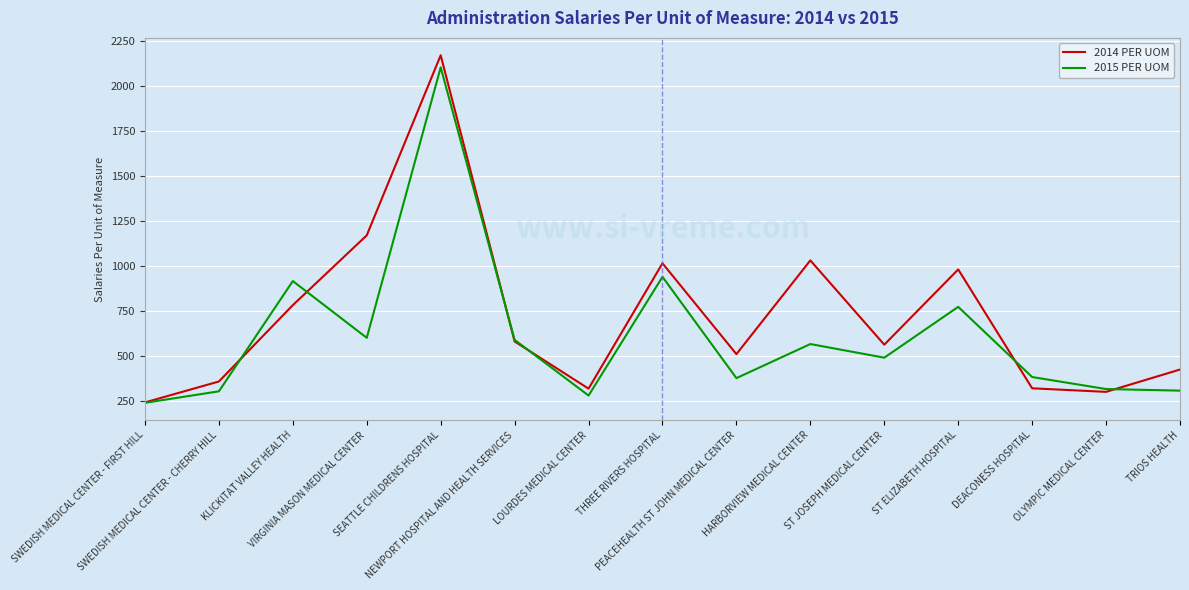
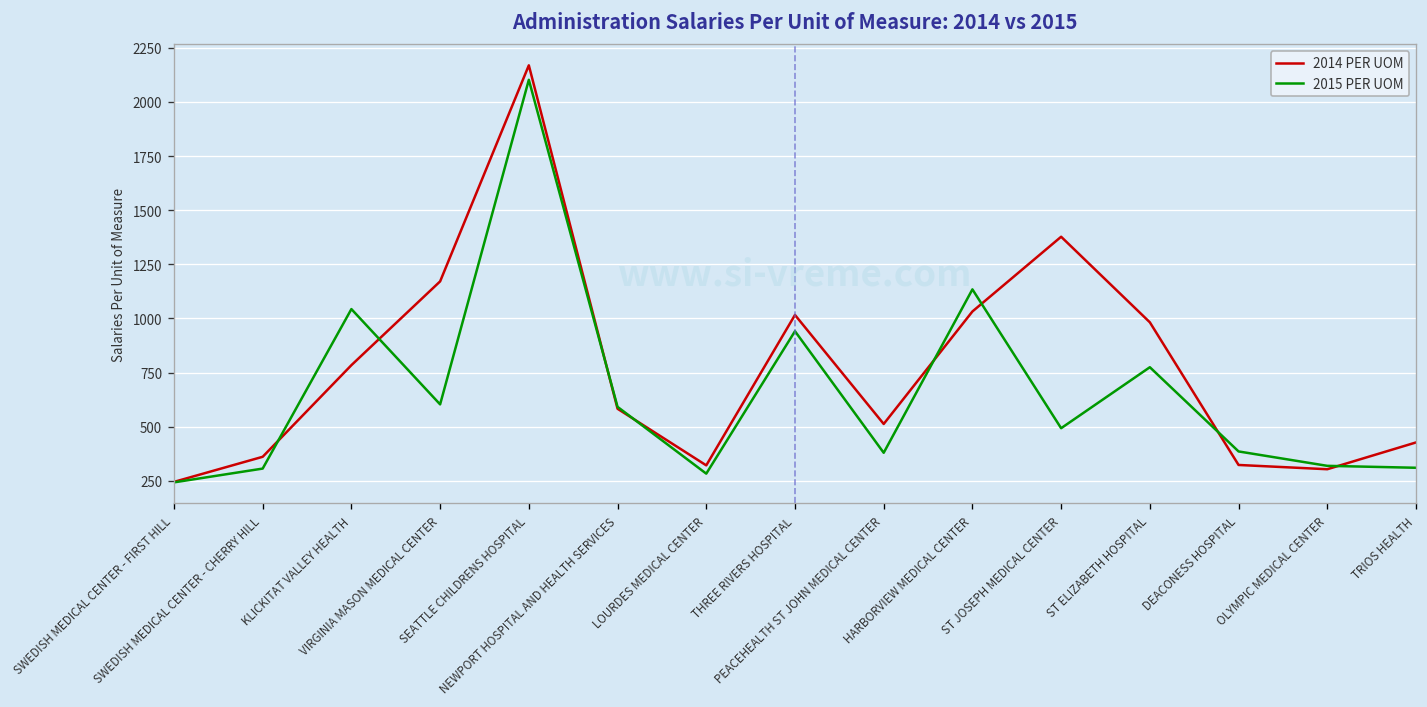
  {
    "2014 PER UOM": {
      "SWEDISH MEDICAL CENTER - CHERRY HILL": 360,
      "KLICKITAT VALLEY HEALTH": 780,
      "VIRGINIA MASON MEDICAL CENTER": 1170,
      "SEATTLE CHILDRENS HOSPITAL": 2170,
      "LOURDES MEDICAL CENTER": 320,
      "THREE RIVERS HOSPITAL": 1020,
      "PEACEHEALTH ST JOHN MEDICAL CENTER": 510,
      "HARBORVIEW MEDICAL CENTER": 1030,
-     "ST JOSEPH MEDICAL CENTER": 560,
+     "ST JOSEPH MEDICAL CENTER": 1380,
      "ST ELIZABETH HOSPITAL": 980,
      "DEACONESS HOSPITAL": 320,
      "OLYMPIC MEDICAL CENTER": 300,
      "TRIOS HEALTH": 430
    },
    "2015 PER UOM": {
      "SWEDISH MEDICAL CENTER - CHERRY HILL": 310,
-     "KLICKITAT VALLEY HEALTH": 920,
+     "KLICKITAT VALLEY HEALTH": 1040,
      "VIRGINIA MASON MEDICAL CENTER": 600,
      "SEATTLE CHILDRENS HOSPITAL": 2100,
      "LOURDES MEDICAL CENTER": 280,
      "THREE RIVERS HOSPITAL": 940,
      "PEACEHEALTH ST JOHN MEDICAL CENTER": 380,
-     "HARBORVIEW MEDICAL CENTER": 570,
+     "HARBORVIEW MEDICAL CENTER": 1130,
      "ST JOSEPH MEDICAL CENTER": 490,
      "ST ELIZABETH HOSPITAL": 770,
      "DEACONESS HOSPITAL": 390,
      "OLYMPIC MEDICAL CENTER": 320,
      "TRIOS HEALTH": 310
    }
  }
